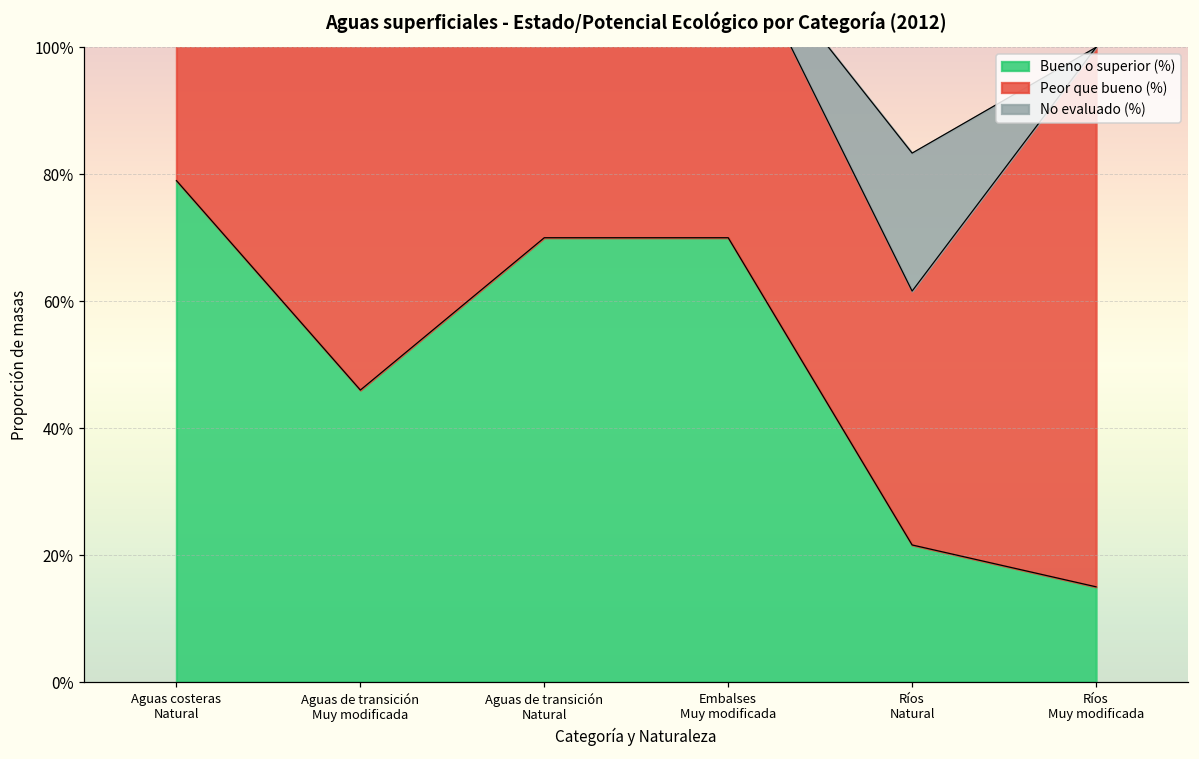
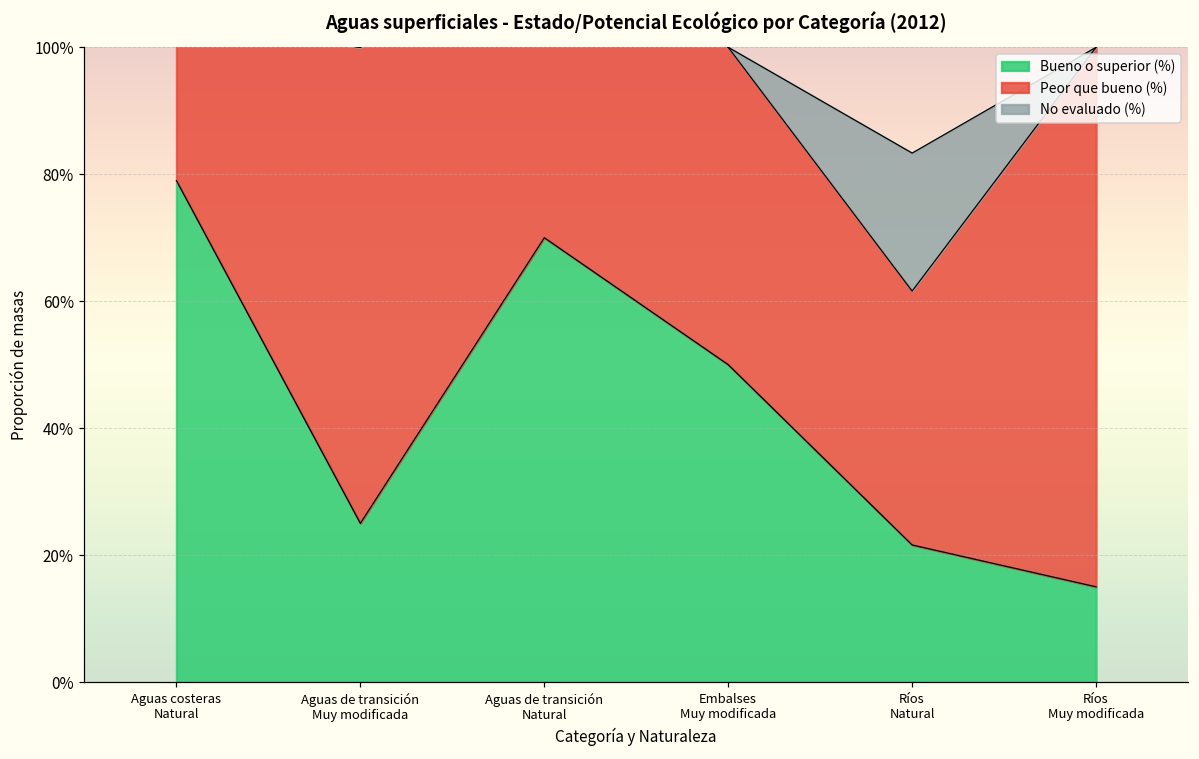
  {
    "Bueno o superior (%)": {
      "Aguas costeras Natural": "79%",
-     "Aguas de transición Muy modificada": "46%",
+     "Aguas de transición Muy modificada": "25%",
      "Aguas de transición Natural": "70%",
-     "Embalses Muy modificada": "70%",
+     "Embalses Muy modificada": "50%",
      "Ríos Natural": "22%",
      "Ríos Muy modificada": "15%"
    },
    "Peor que bueno (%)": {
      "Ríos Natural": "40%"
    },
    "No evaluado (%)": {
      "Ríos Natural": "22%"
    }
  }
